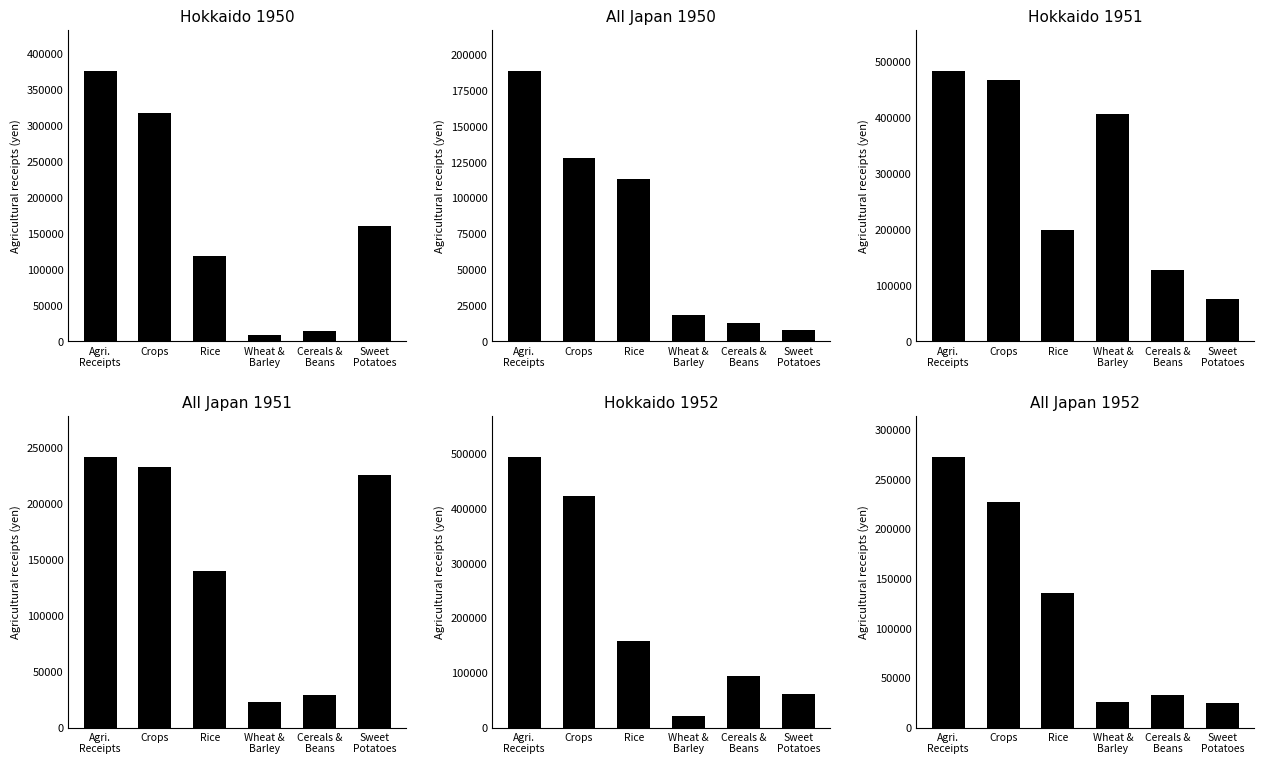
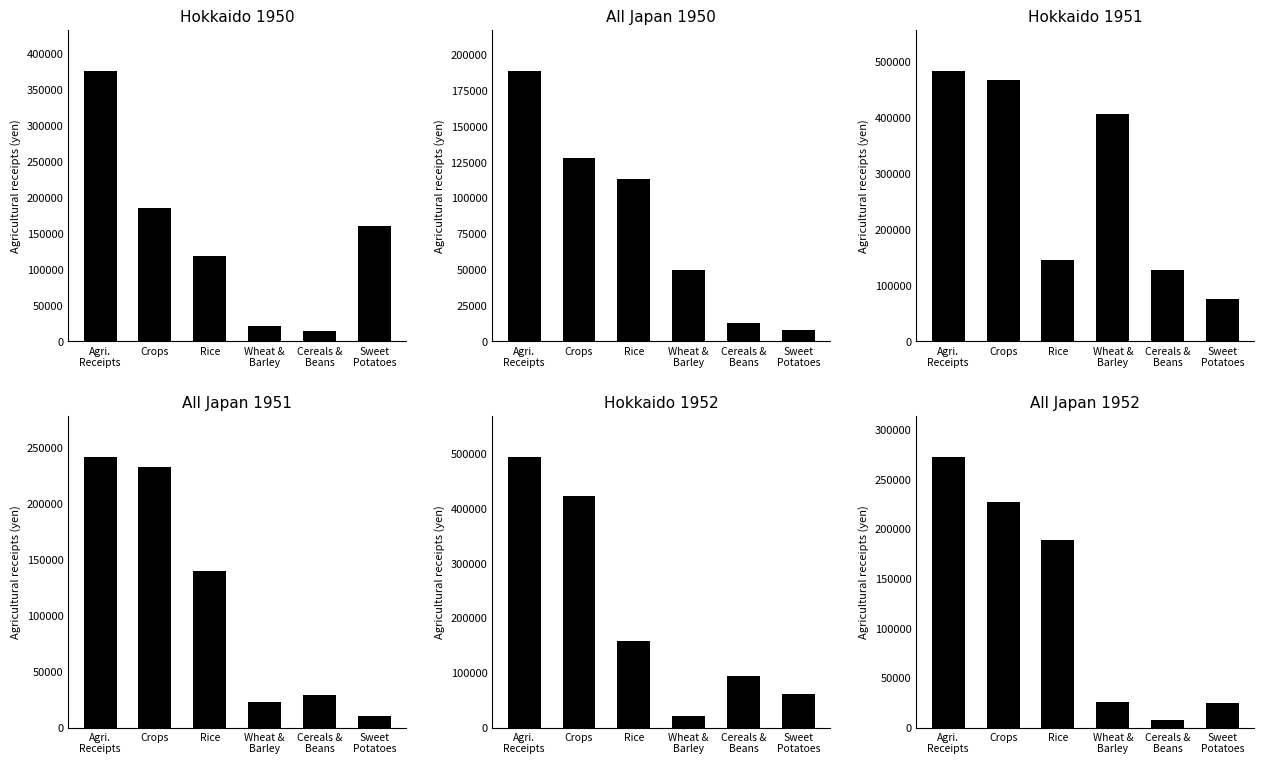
  {
    "Hokkaido 1950": {
      "Agri. Receipts": 380000,
-     "Crops": 320000,
+     "Crops": 190000,
      "Rice": 120000,
-     "Wheat & Barley": 10000,
+     "Wheat & Barley": 20000,
      "Cereals & Beans": 10000,
      "Sweet Potatoes": 160000
    },
    "All Japan 1950": {
      "Agri. Receipts": 189000,
      "Crops": 128000,
      "Rice": 113000,
-     "Wheat & Barley": 18000,
+     "Wheat & Barley": 50000,
      "Cereals & Beans": 13000,
      "Sweet Potatoes": 8000
    },
    "Hokkaido 1951": {
      "Agri. Receipts": 480000,
      "Crops": 470000,
-     "Rice": 200000,
+     "Rice": 150000,
      "Wheat & Barley": 410000,
      "Cereals & Beans": 130000,
      "Sweet Potatoes": 80000
    },
    "All Japan 1951": {
      "Agri. Receipts": 242000,
      "Crops": 233000,
      "Rice": 140000,
      "Wheat & Barley": 22000,
      "Cereals & Beans": 29000,
-     "Sweet Potatoes": 226000
+     "Sweet Potatoes": 11000
    },
    "Hokkaido 1952": {
      "Agri. Receipts": 490000,
      "Crops": 420000,
      "Rice": 160000,
      "Wheat & Barley": 20000,
      "Cereals & Beans": 90000,
      "Sweet Potatoes": 60000
    },
    "All Japan 1952": {
      "Agri. Receipts": 270000,
      "Crops": 230000,
-     "Rice": 140000,
+     "Rice": 190000,
      "Wheat & Barley": 30000,
-     "Cereals & Beans": 30000,
+     "Cereals & Beans": 10000,
      "Sweet Potatoes": 20000
    }
  }
